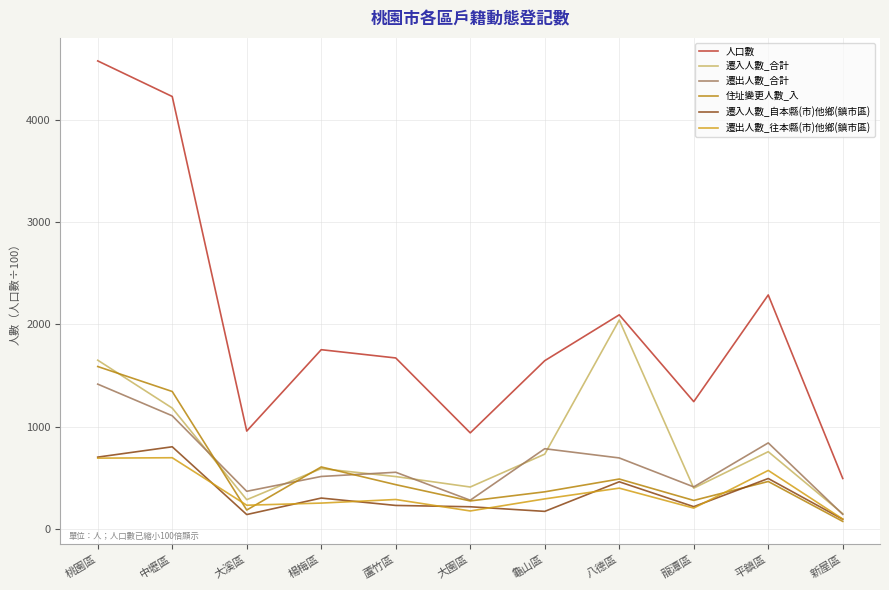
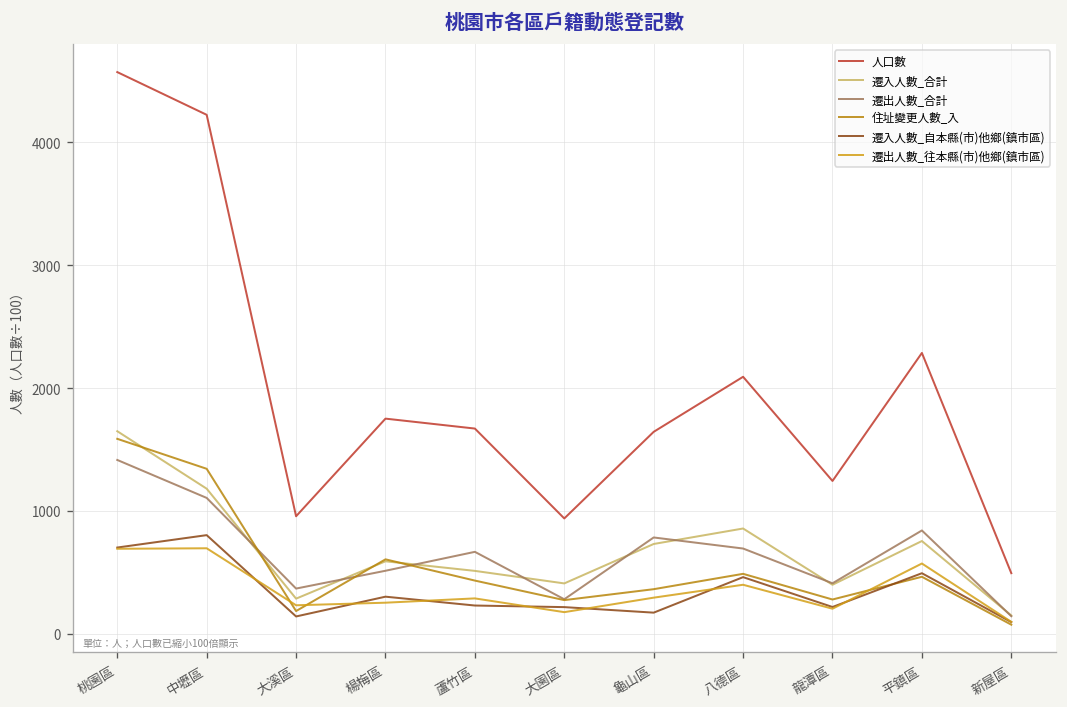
  {
    "遷入人數_合計": {
      "桃園區": 1650,
      "中壢區": 1180,
      "大溪區": 290,
      "蘆竹區": 510,
      "大園區": 410,
      "龜山區": 730,
-     "八德區": 2040,
+     "八德區": 860,
      "平鎮區": 760
    },
    "遷出人數_合計": {
      "桃園區": 1420,
      "中壢區": 1110,
      "大溪區": 370,
      "楊梅區": 510,
-     "蘆竹區": 550,
+     "蘆竹區": 670,
      "龜山區": 780,
      "八德區": 690,
      "平鎮區": 840
    }
  }
